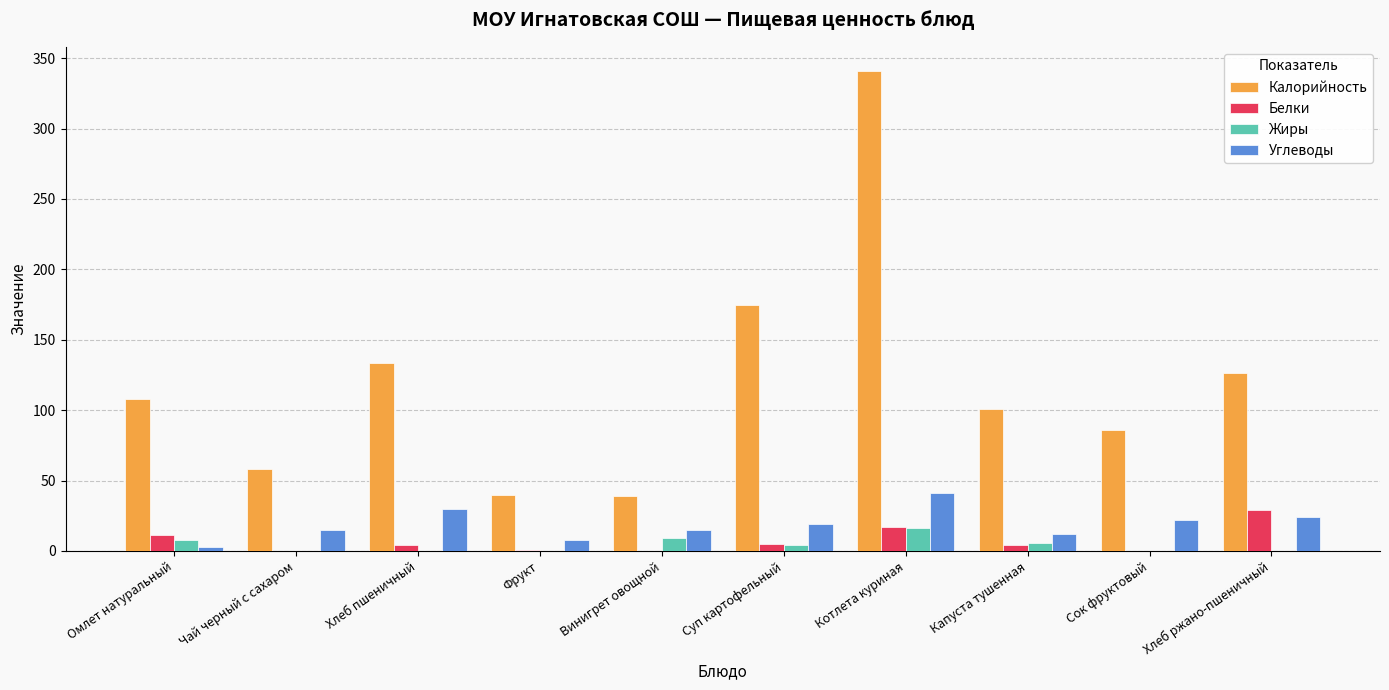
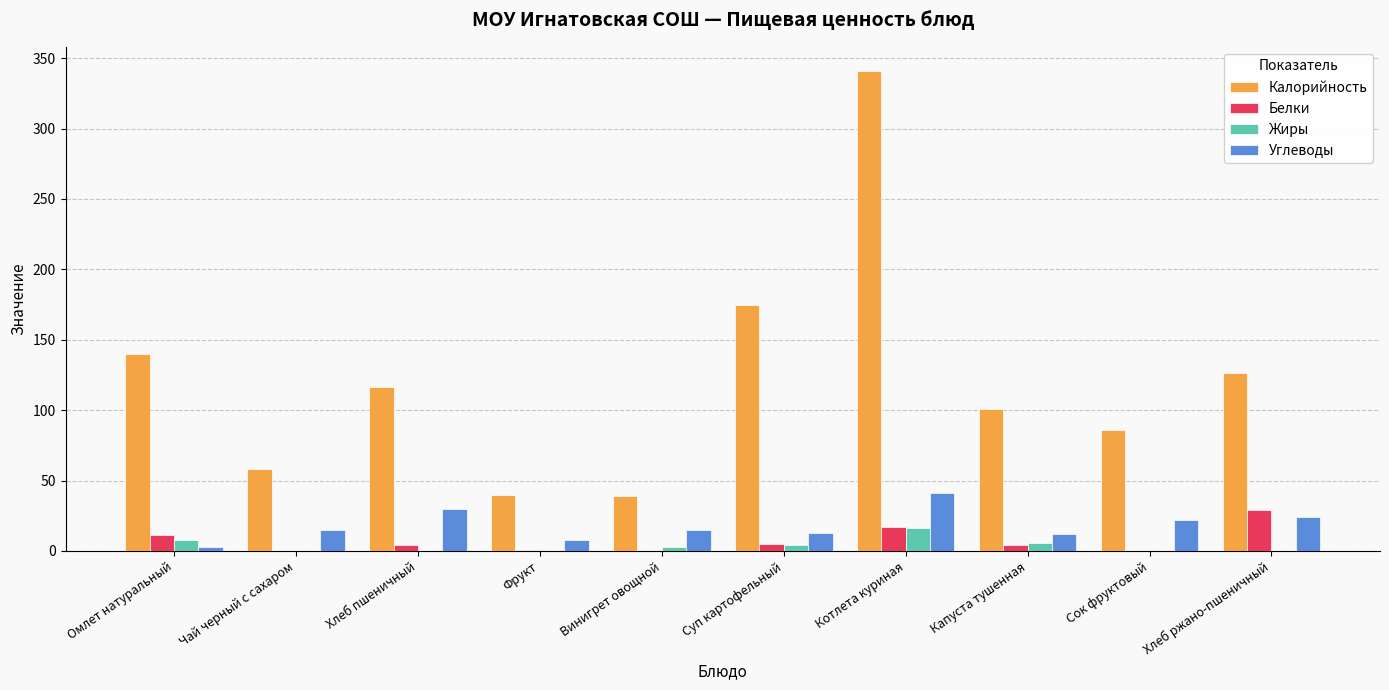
  {
    "Калорийность": {
-     "Омлет натуральный": 108,
+     "Омлет натуральный": 140,
      "Чай черный с сахаром": 58,
-     "Хлеб пшеничный": 133,
+     "Хлеб пшеничный": 116,
      "Фрукт": 40,
      "Винигрет овощной": 39,
      "Суп картофельный": 175,
      "Котлета куриная": 341,
      "Капуста тушенная": 101,
      "Сок фруктовый": 86,
      "Хлеб ржано-пшеничный": 127
    },
    "Белки": {
      "Омлет натуральный": 11,
      "Чай черный с сахаром": 0,
      "Хлеб пшеничный": 5,
      "Винигрет овощной": 0,
      "Суп картофельный": 5,
      "Котлета куриная": 17,
      "Капуста тушенная": 4,
      "Сок фруктовый": 0,
      "Хлеб ржано-пшеничный": 29
    },
    "Жиры": {
      "Омлет натуральный": 8,
      "Чай черный с сахаром": 0,
      "Хлеб пшеничный": 0,
      "Фрукт": 0,
-     "Винигрет овощной": 9,
+     "Винигрет овощной": 3,
      "Суп картофельный": 4,
      "Котлета куриная": 16,
      "Капуста тушенная": 6,
      "Сок фруктовый": 0,
      "Хлеб ржано-пшеничный": 0
    },
    "Углеводы": {
      "Омлет натуральный": 3,
      "Чай черный с сахаром": 15,
      "Хлеб пшеничный": 30,
      "Фрукт": 8,
      "Винигрет овощной": 15,
-     "Суп картофельный": 19,
+     "Суп картофельный": 13,
      "Котлета куриная": 41,
      "Капуста тушенная": 12,
      "Сок фруктовый": 22,
      "Хлеб ржано-пшеничный": 24
    }
  }
